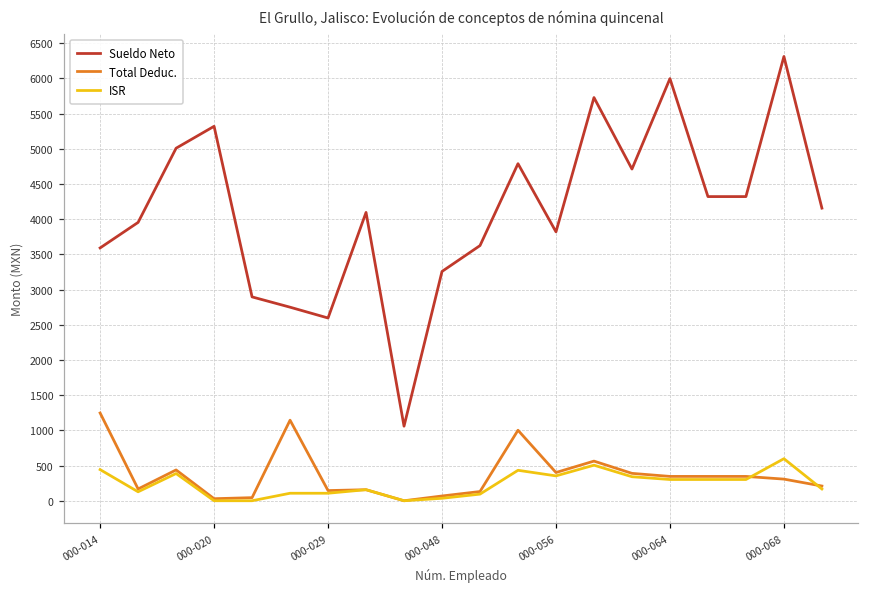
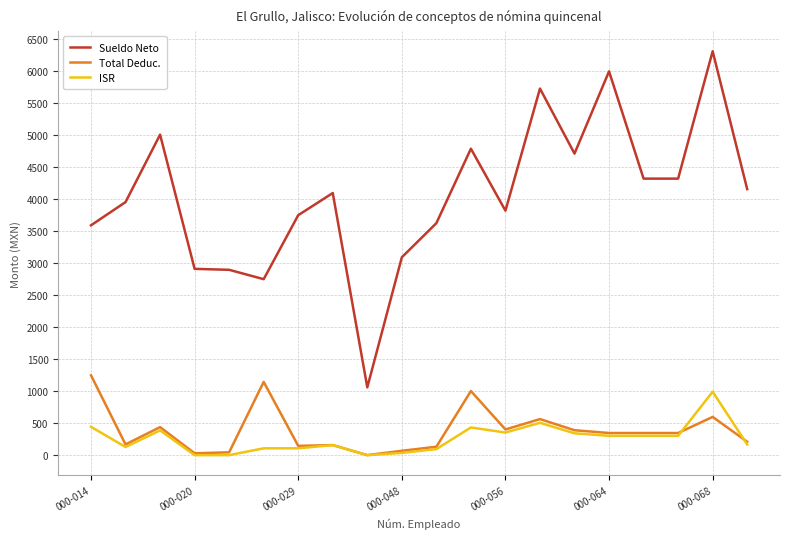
  {
    "Sueldo Neto": {
      "000-014": 3600,
-     "000-020": 5300,
-     "000-029": 2600,
-     "000-048": 3300,
+     "000-020": 2900,
+     "000-029": 3800,
+     "000-048": 3100,
      "000-056": 3800,
      "000-064": 6000,
      "000-068": 6300
    },
    "Total Deduc.": {
      "000-014": 1200,
      "000-056": 400,
      "000-064": 300,
-     "000-068": 300
+     "000-068": 600
    },
    "ISR": {
      "000-014": 400,
      "000-056": 400,
      "000-064": 300,
-     "000-068": 600
+     "000-068": 1000
    }
  }
